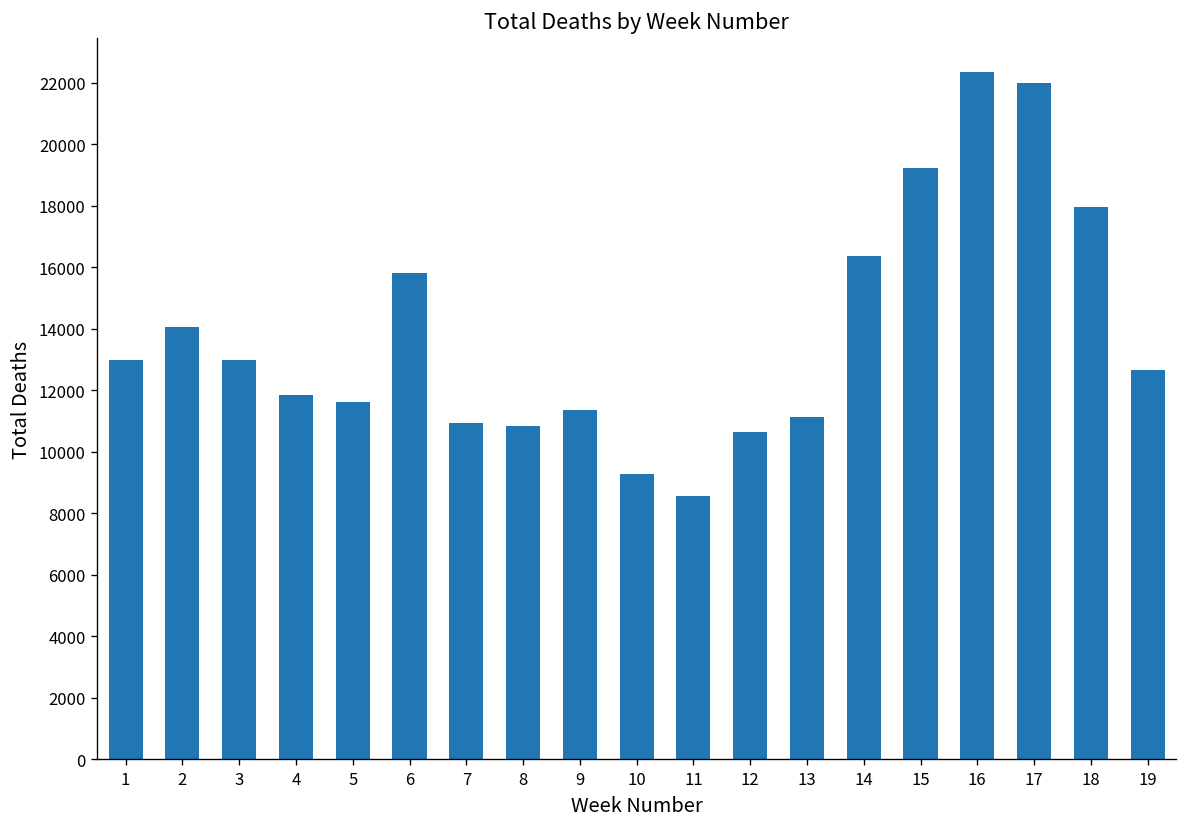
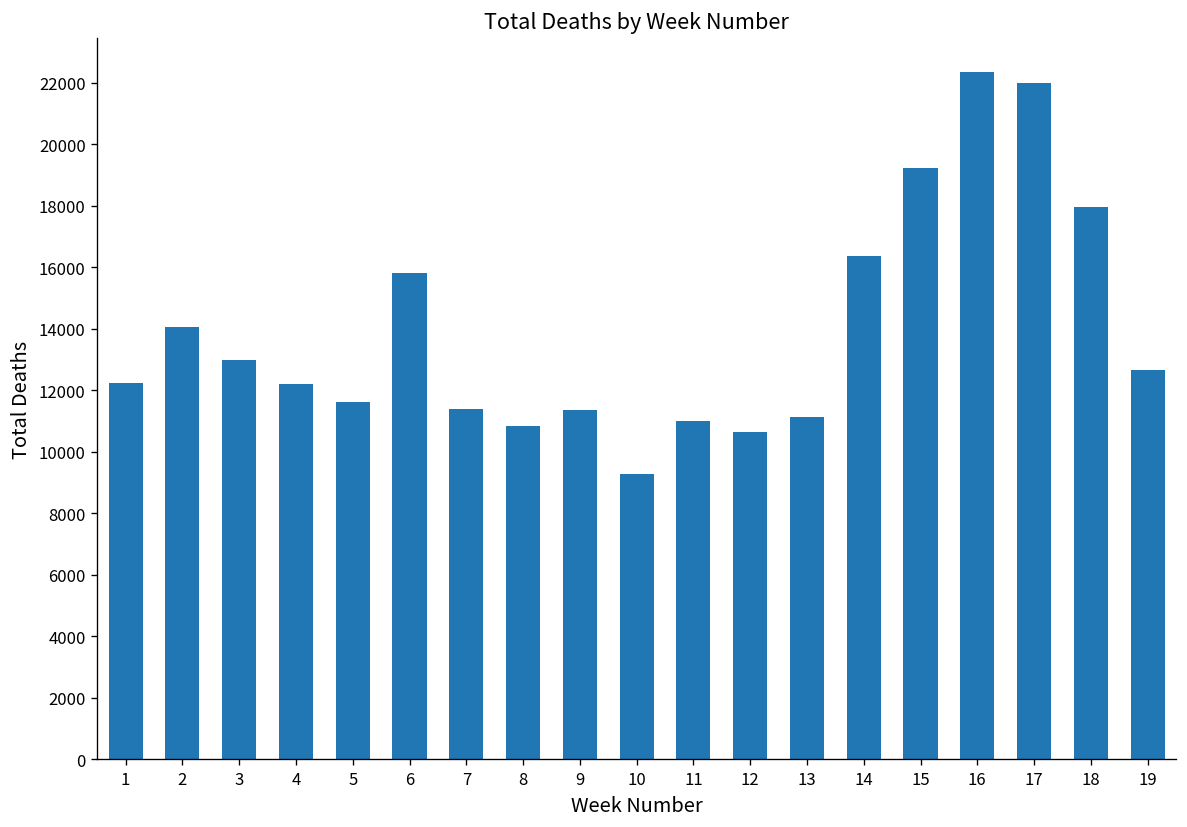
  {
-   "1": 13000,
+   "1": 12300,
    "2": 14100,
    "3": 13000,
-   "4": 11900,
+   "4": 12200,
    "5": 11600,
    "6": 15800,
-   "7": 10900,
+   "7": 11400,
    "8": 10800,
    "9": 11400,
    "10": 9300,
-   "11": 8600,
+   "11": 11000,
    "12": 10600,
    "13": 11100,
    "14": 16400,
    "15": 19200,
    "16": 22400,
    "17": 22000,
    "18": 18000,
    "19": 12700
  }
